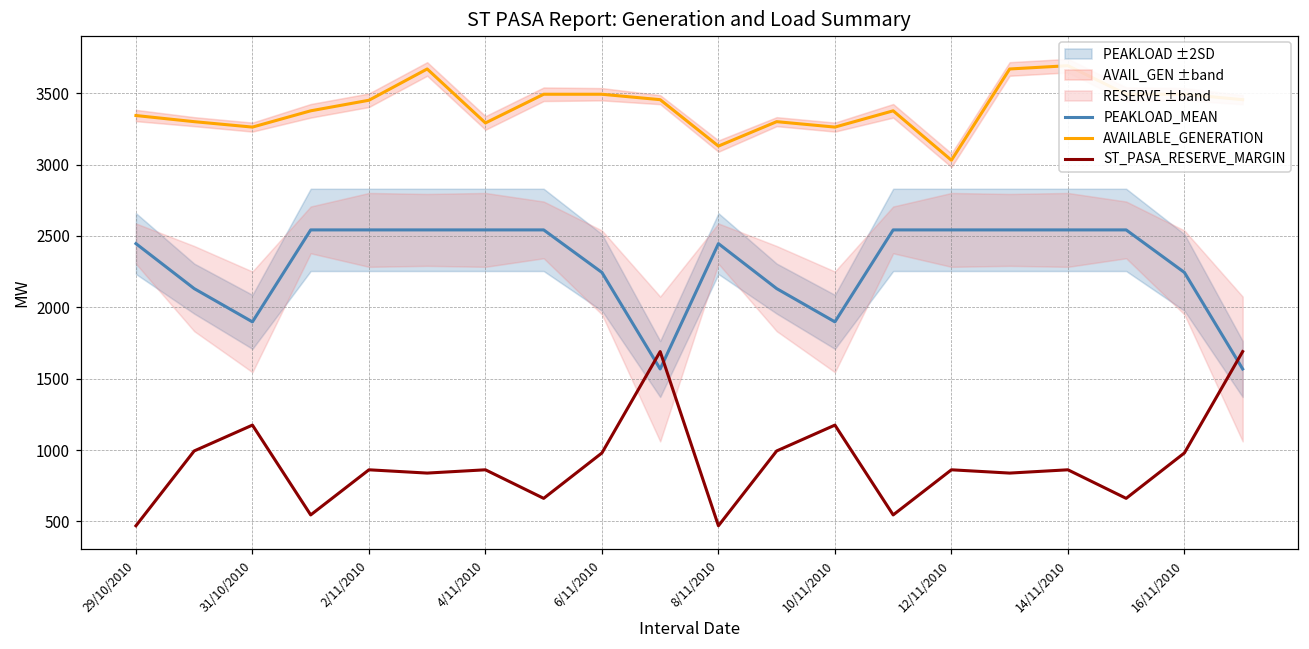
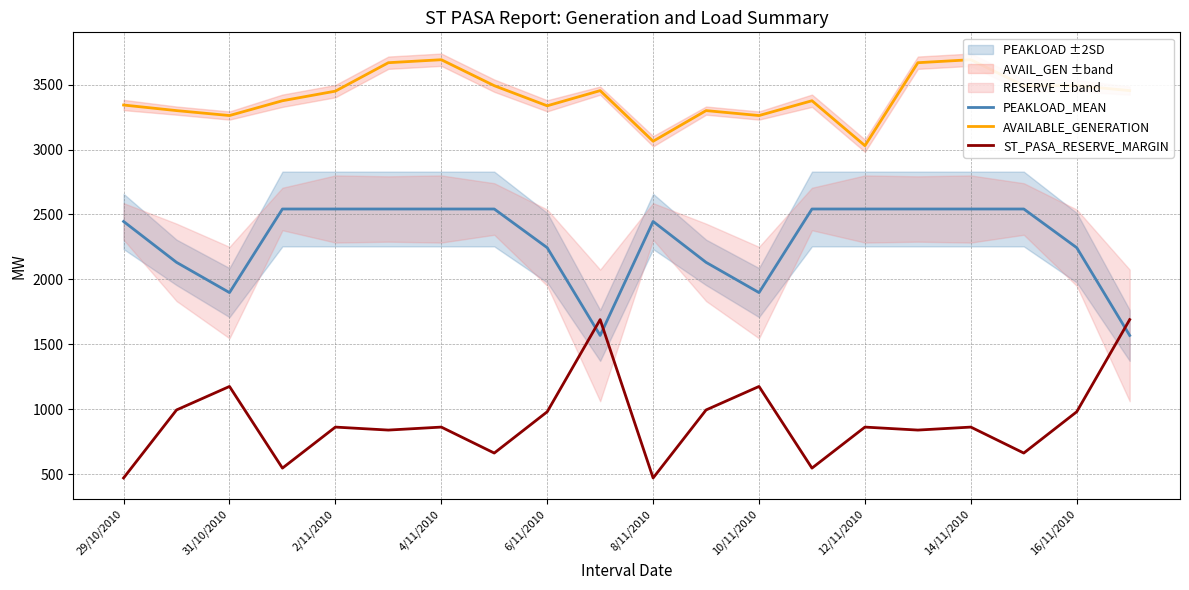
  {
    "AVAILABLE_GENERATION": {
      "29/10/2010": 3340,
      "31/10/2010": 3260,
      "2/11/2010": 3450,
-     "4/11/2010": 3290,
-     "6/11/2010": 3490,
-     "8/11/2010": 3130,
+     "4/11/2010": 3690,
+     "6/11/2010": 3340,
+     "8/11/2010": 3060,
      "10/11/2010": 3260,
      "12/11/2010": 3030
    },
    "ST_PASA_RESERVE_MARGIN": {
      "29/10/2010": 470,
      "31/10/2010": 1180,
      "2/11/2010": 860,
      "4/11/2010": 860,
      "6/11/2010": 980,
      "8/11/2010": 470,
      "10/11/2010": 1180,
      "12/11/2010": 860,
      "14/11/2010": 860,
      "16/11/2010": 980
    }
  }
